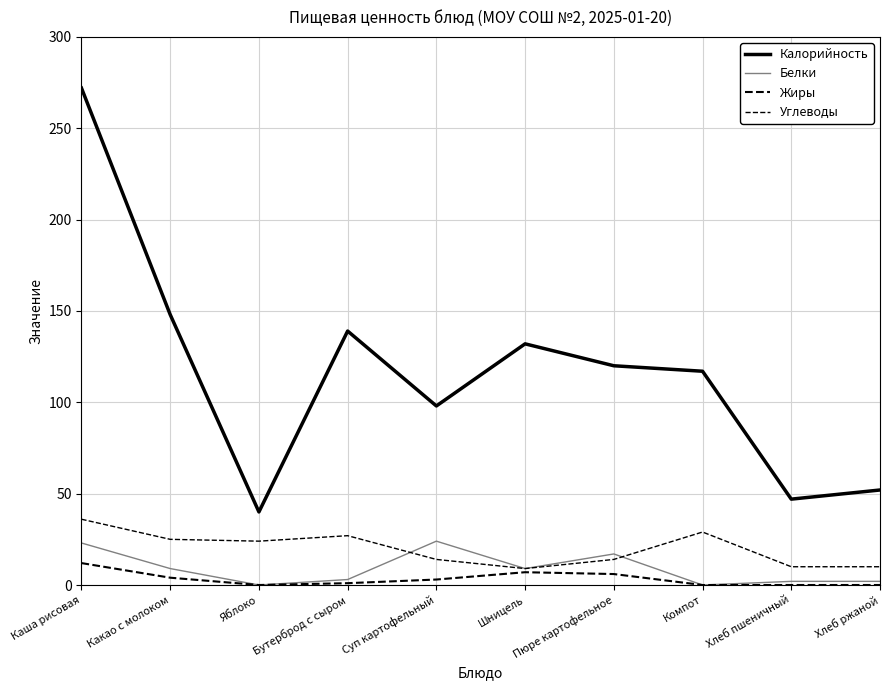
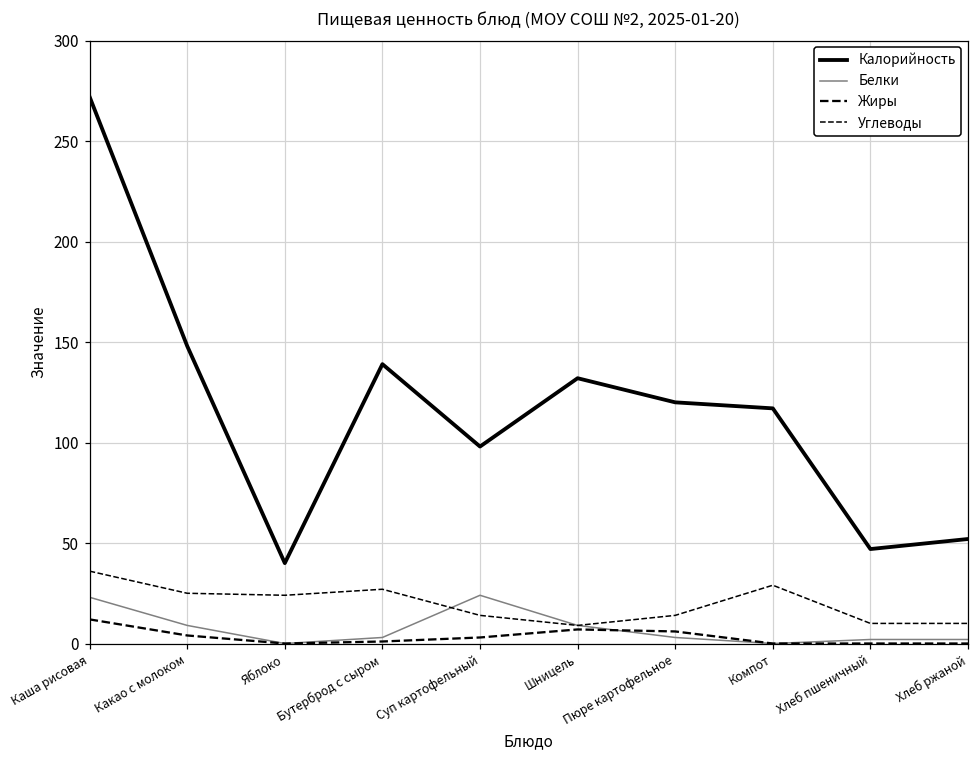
  {
    "Белки": {
      "Каша рисовая": 23,
      "Какао с молоком": 9,
      "Бутерброд с сыром": 3,
      "Суп картофельный": 24,
-     "Пюре картофельное": 17,
+     "Пюре картофельное": 3,
      "Хлеб пшеничный": 2,
      "Хлеб ржаной": 2
    }
  }
